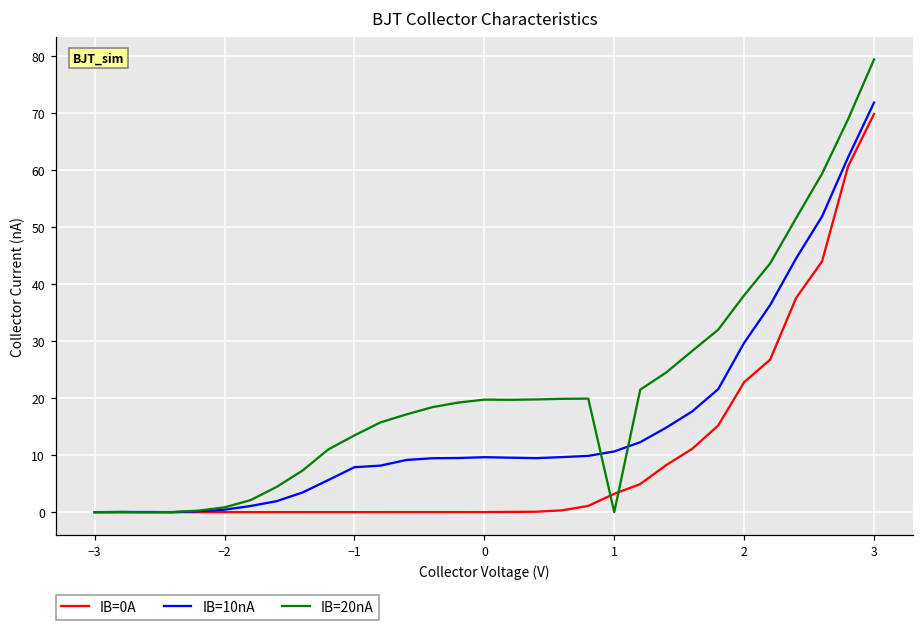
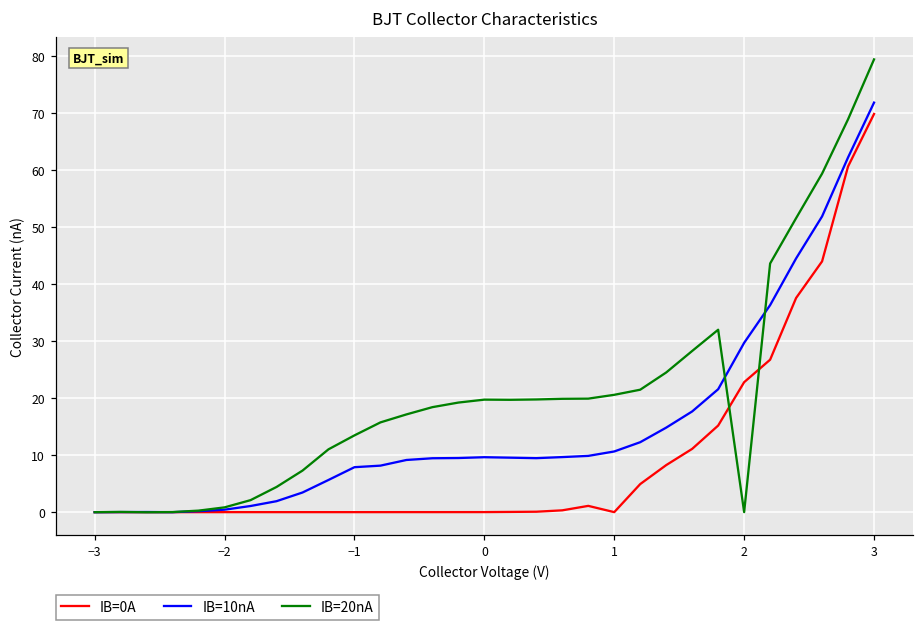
  {
    "IB=0A": {
      "−1": 0,
      "0": 0,
-     "1": 3,
+     "1": 0,
      "2": 23,
      "3": 70
    },
    "IB=10nA": {
      "−1": 8,
      "0": 10,
      "1": 11,
      "2": 30,
      "3": 72
    },
    "IB=20nA": {
      "−1": 13,
      "0": 20,
-     "1": 0,
-     "2": 38,
+     "1": 21,
+     "2": 0,
      "3": 79
    }
  }
